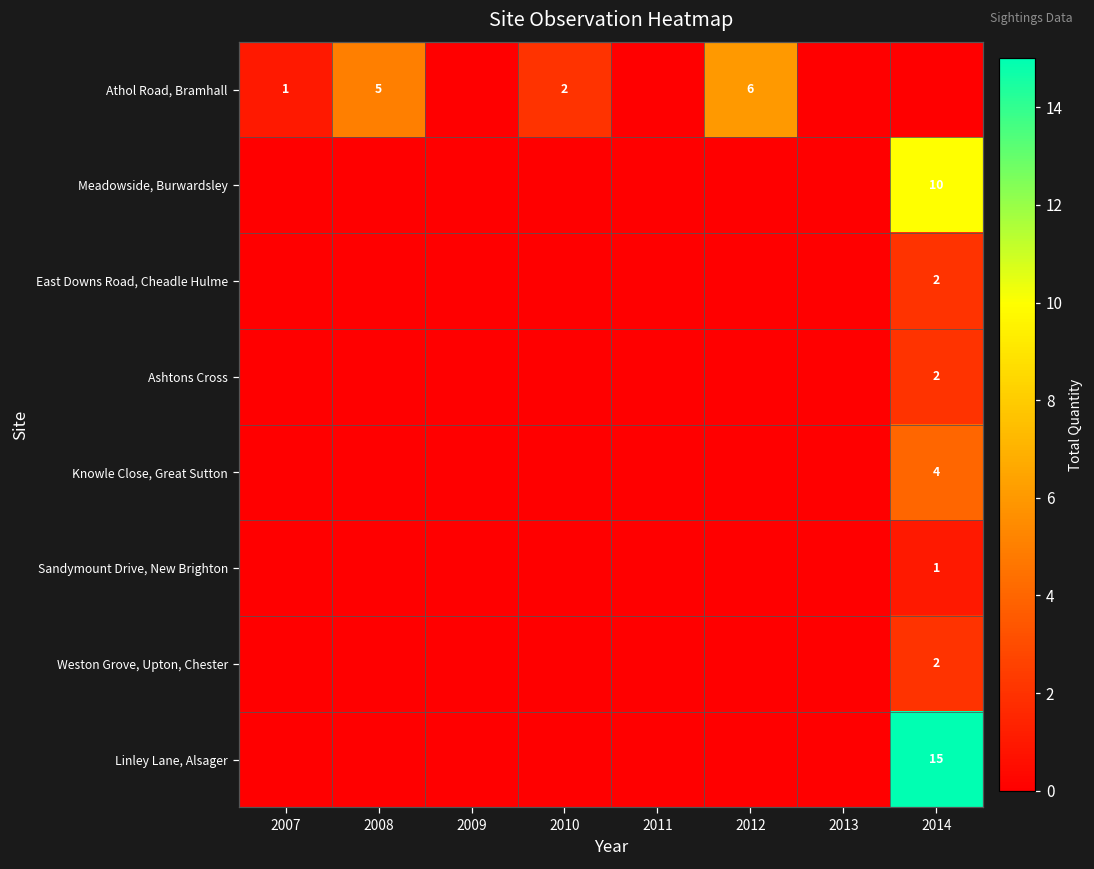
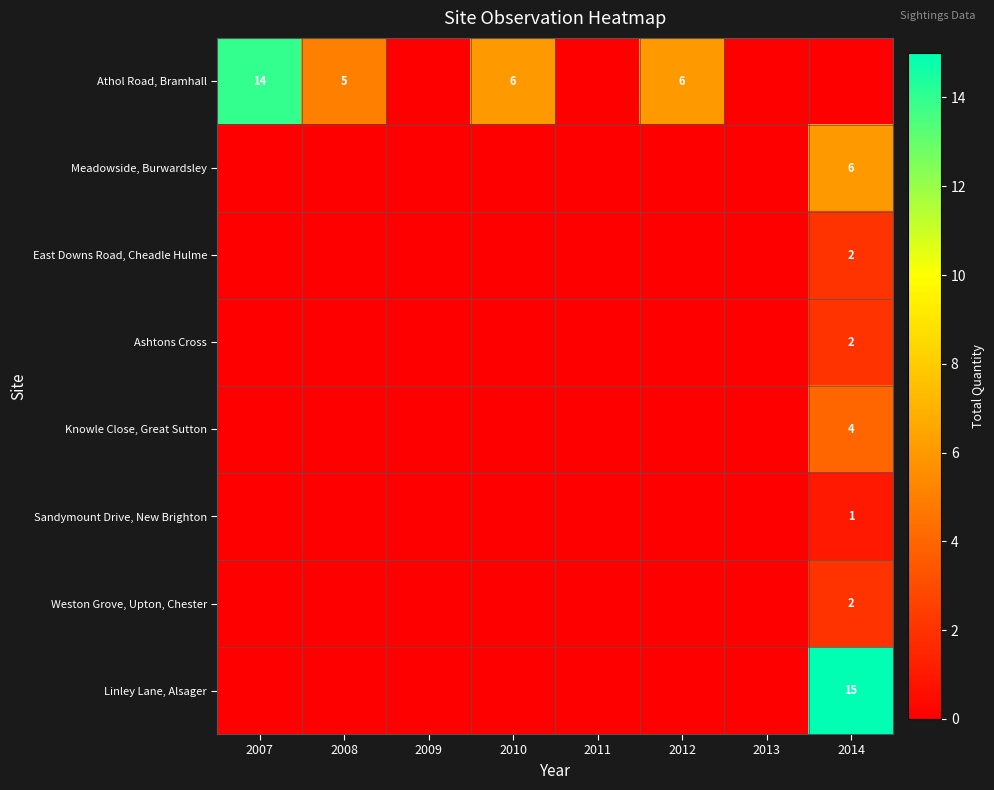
  {
    "Athol Road, Bramhall": {
-     "2007": 1,
+     "2007": 14,
      "2008": 5,
-     "2010": 2,
+     "2010": 6,
      "2012": 6
    },
    "Meadowside, Burwardsley": {
-     "2014": 10
+     "2014": 6
    },
    "East Downs Road, Cheadle Hulme": {
      "2014": 2
    },
    "Ashtons Cross": {
      "2014": 2
    },
    "Knowle Close, Great Sutton": {
      "2014": 4
    },
    "Sandymount Drive, New Brighton": {
      "2014": 1
    },
    "Weston Grove, Upton, Chester": {
      "2014": 2
    },
    "Linley Lane, Alsager": {
      "2014": 15
    }
  }
